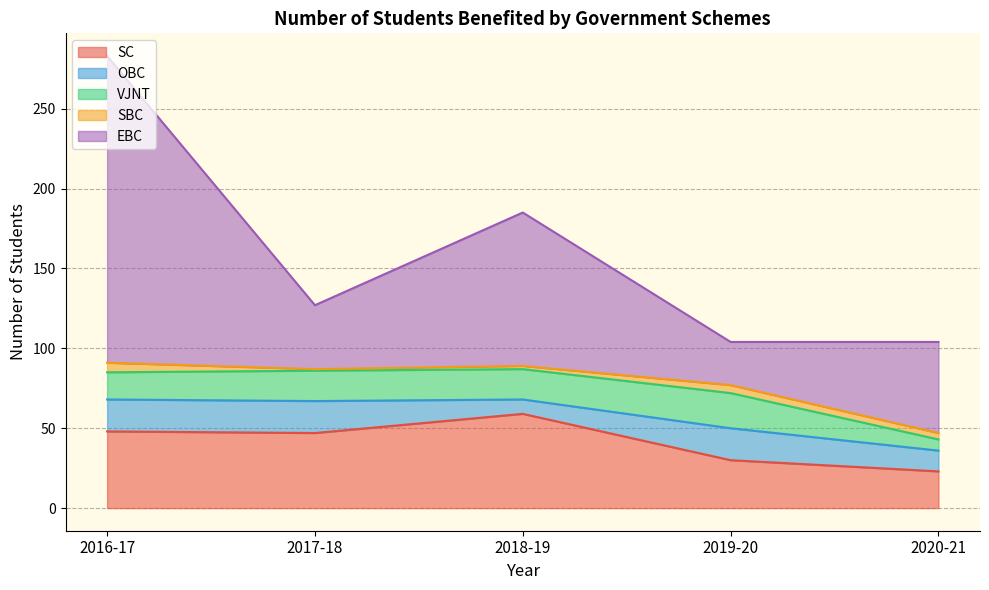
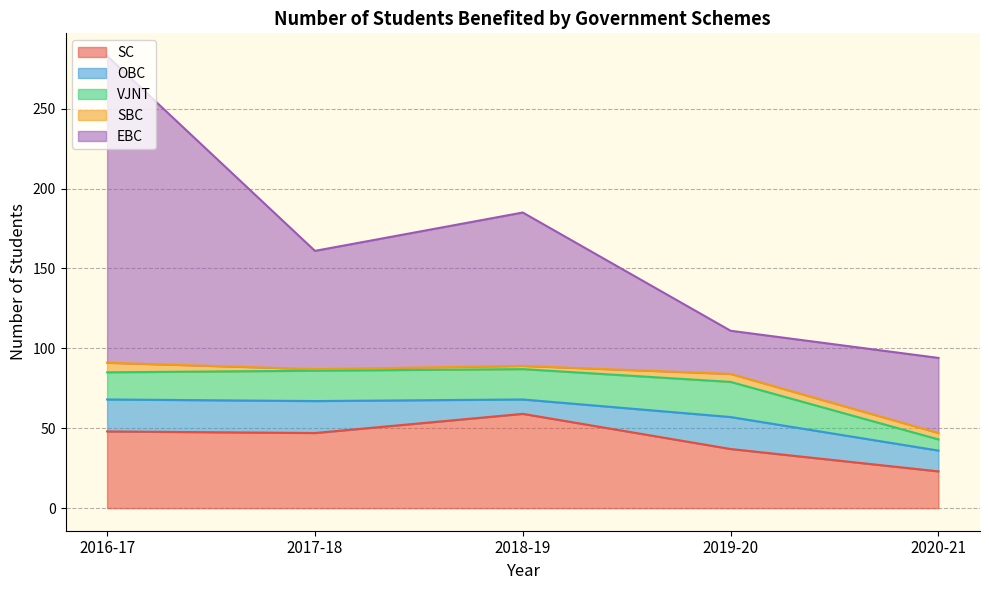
  {
    "SC": {
      "2016-17": 48,
      "2017-18": 47,
      "2018-19": 59,
-     "2019-20": 30,
+     "2019-20": 37,
      "2020-21": 23
    },
    "OBC": {
      "2016-17": 20,
      "2017-18": 20,
      "2018-19": 9,
      "2019-20": 20,
      "2020-21": 13
    },
    "VJNT": {
      "2016-17": 17,
      "2018-19": 19,
      "2019-20": 22,
      "2020-21": 7
    },
    "SBC": {
      "2016-17": 6,
      "2018-19": 2,
      "2019-20": 5,
      "2020-21": 4
    },
    "EBC": {
-     "2017-18": 40,
+     "2017-18": 74,
      "2018-19": 96,
      "2019-20": 27,
-     "2020-21": 57
+     "2020-21": 47
    }
  }
